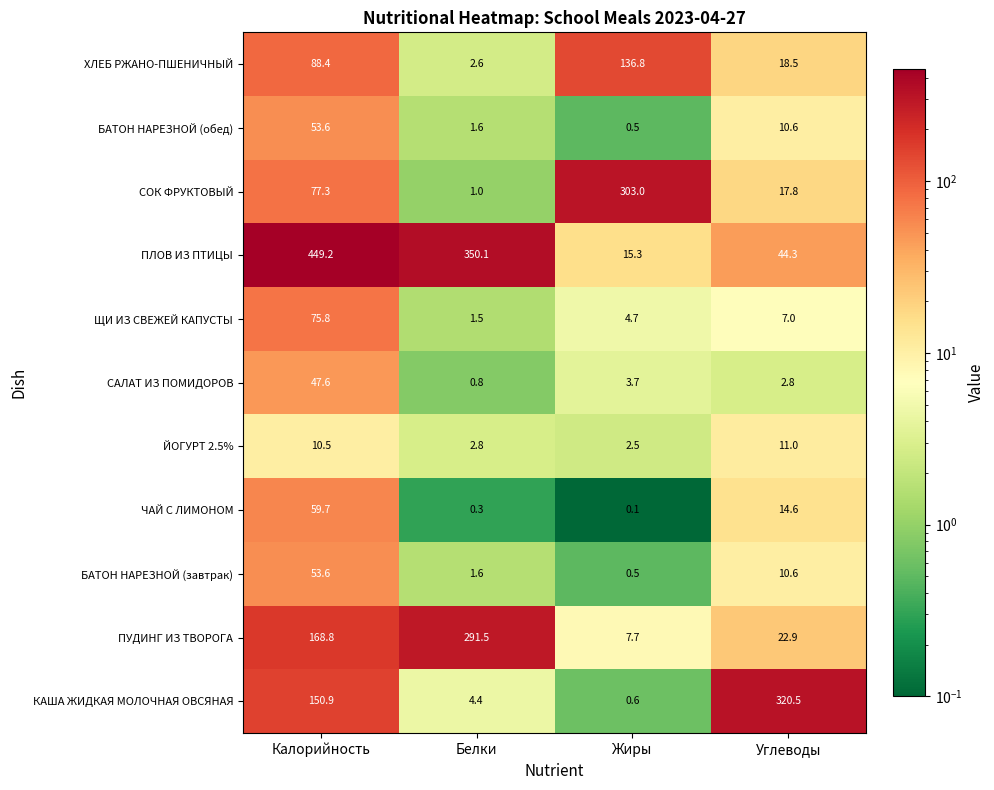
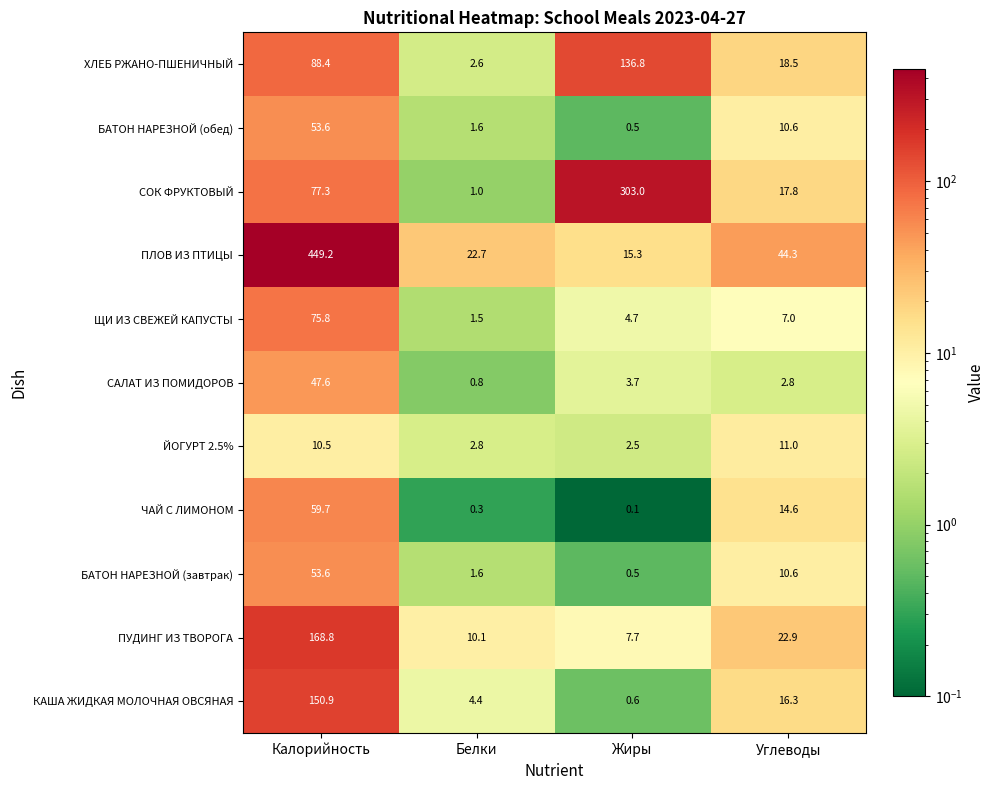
  {
    "ХЛЕБ РЖАНО-ПШЕНИЧНЫЙ": {
      "Калорийность": 88.4,
      "Белки": 2.6,
      "Жиры": 136.8,
      "Углеводы": 18.5
    },
    "БАТОН НАРЕЗНОЙ (обед)": {
      "Калорийность": 53.6,
      "Белки": 1.6,
      "Жиры": 0.5,
      "Углеводы": 10.6
    },
    "СОК ФРУКТОВЫЙ": {
      "Калорийность": 77.3,
      "Белки": 1.0,
      "Жиры": 303.0,
      "Углеводы": 17.8
    },
    "ПЛОВ ИЗ ПТИЦЫ": {
      "Калорийность": 449.2,
-     "Белки": 350.1,
+     "Белки": 22.7,
      "Жиры": 15.3,
      "Углеводы": 44.3
    },
    "ЩИ ИЗ СВЕЖЕЙ КАПУСТЫ": {
      "Калорийность": 75.8,
      "Белки": 1.5,
      "Жиры": 4.7,
      "Углеводы": 7.0
    },
    "САЛАТ ИЗ ПОМИДОРОВ": {
      "Калорийность": 47.6,
      "Белки": 0.8,
      "Жиры": 3.7,
      "Углеводы": 2.8
    },
    "ЙОГУРТ 2.5%": {
      "Калорийность": 10.5,
      "Белки": 2.8,
      "Жиры": 2.5,
      "Углеводы": 11.0
    },
    "ЧАЙ С ЛИМОНОМ": {
      "Калорийность": 59.7,
      "Белки": 0.3,
      "Жиры": 0.1,
      "Углеводы": 14.6
    },
    "БАТОН НАРЕЗНОЙ (завтрак)": {
      "Калорийность": 53.6,
      "Белки": 1.6,
      "Жиры": 0.5,
      "Углеводы": 10.6
    },
    "ПУДИНГ ИЗ ТВОРОГА": {
      "Калорийность": 168.8,
-     "Белки": 291.5,
+     "Белки": 10.1,
      "Жиры": 7.7,
      "Углеводы": 22.9
    },
    "КАША ЖИДКАЯ МОЛОЧНАЯ ОВСЯНАЯ": {
      "Калорийность": 150.9,
      "Белки": 4.4,
      "Жиры": 0.6,
-     "Углеводы": 320.5
+     "Углеводы": 16.3
    }
  }
